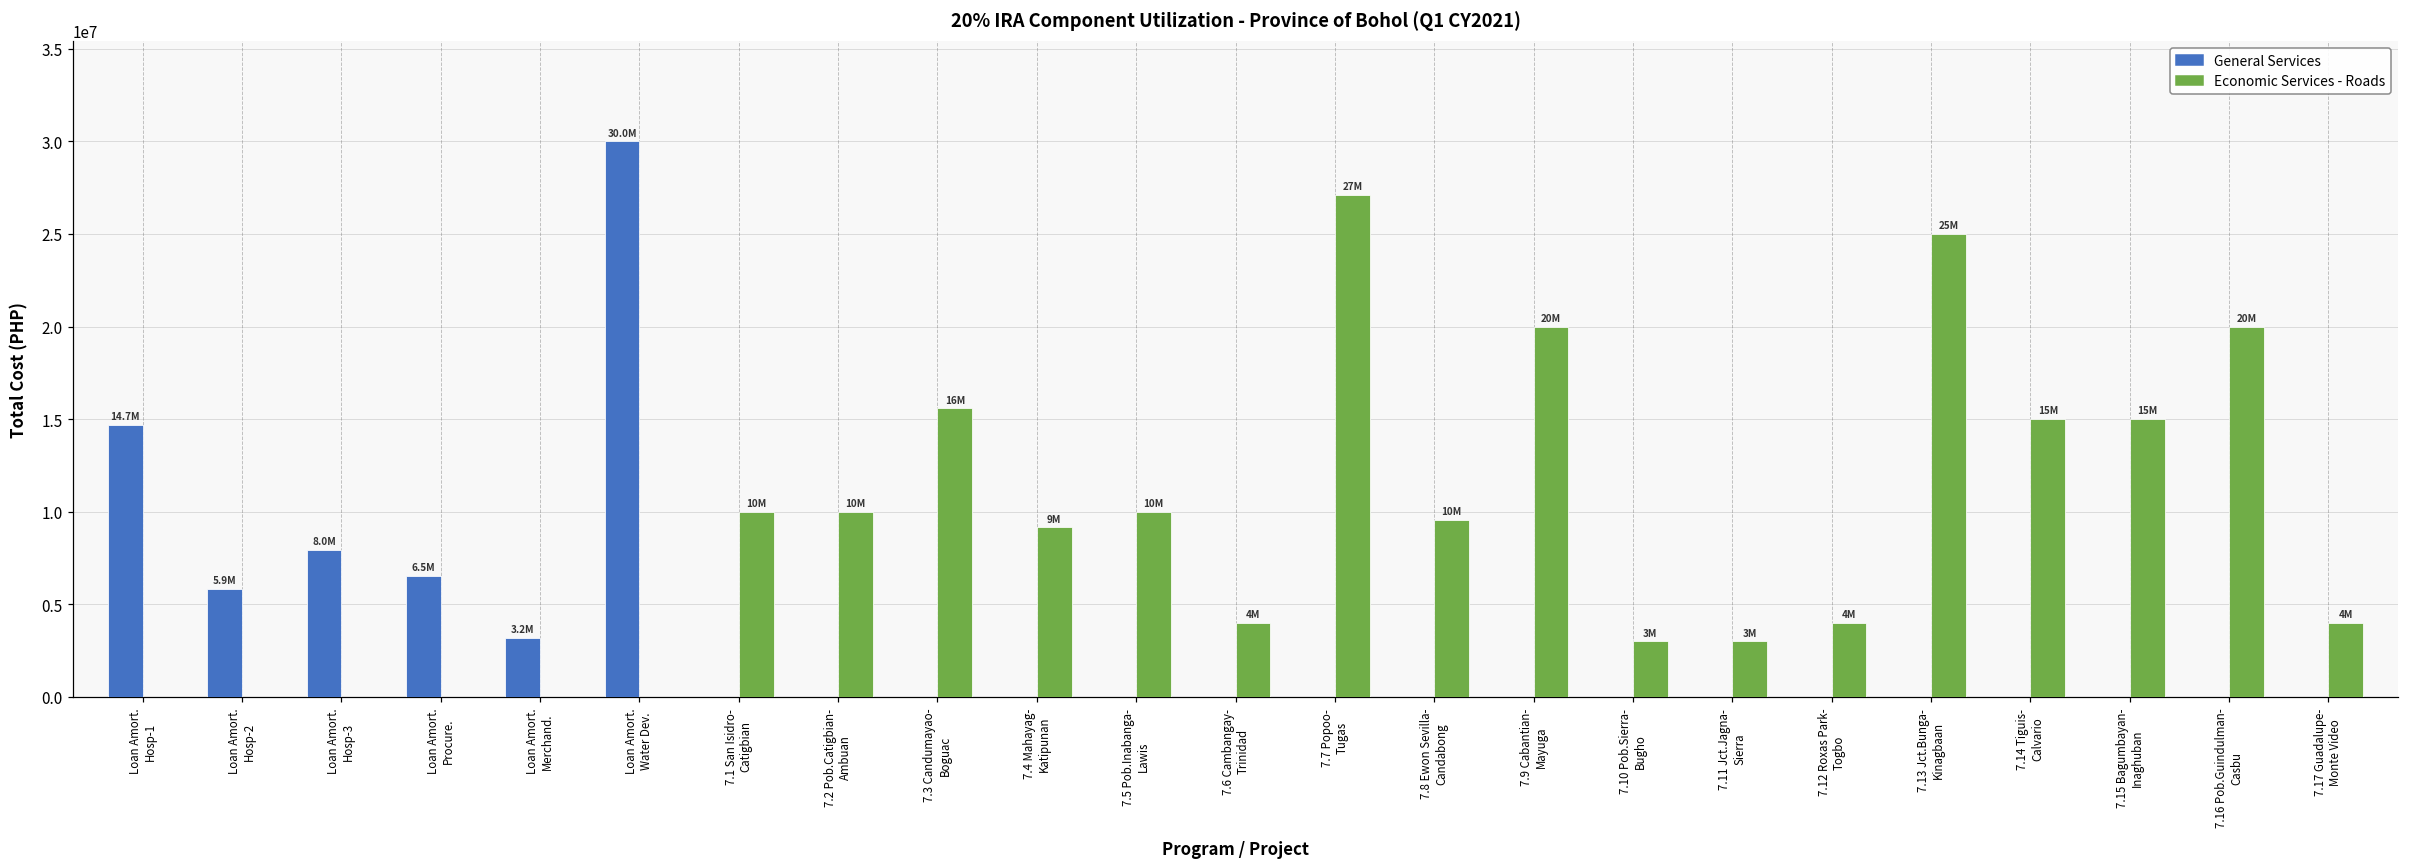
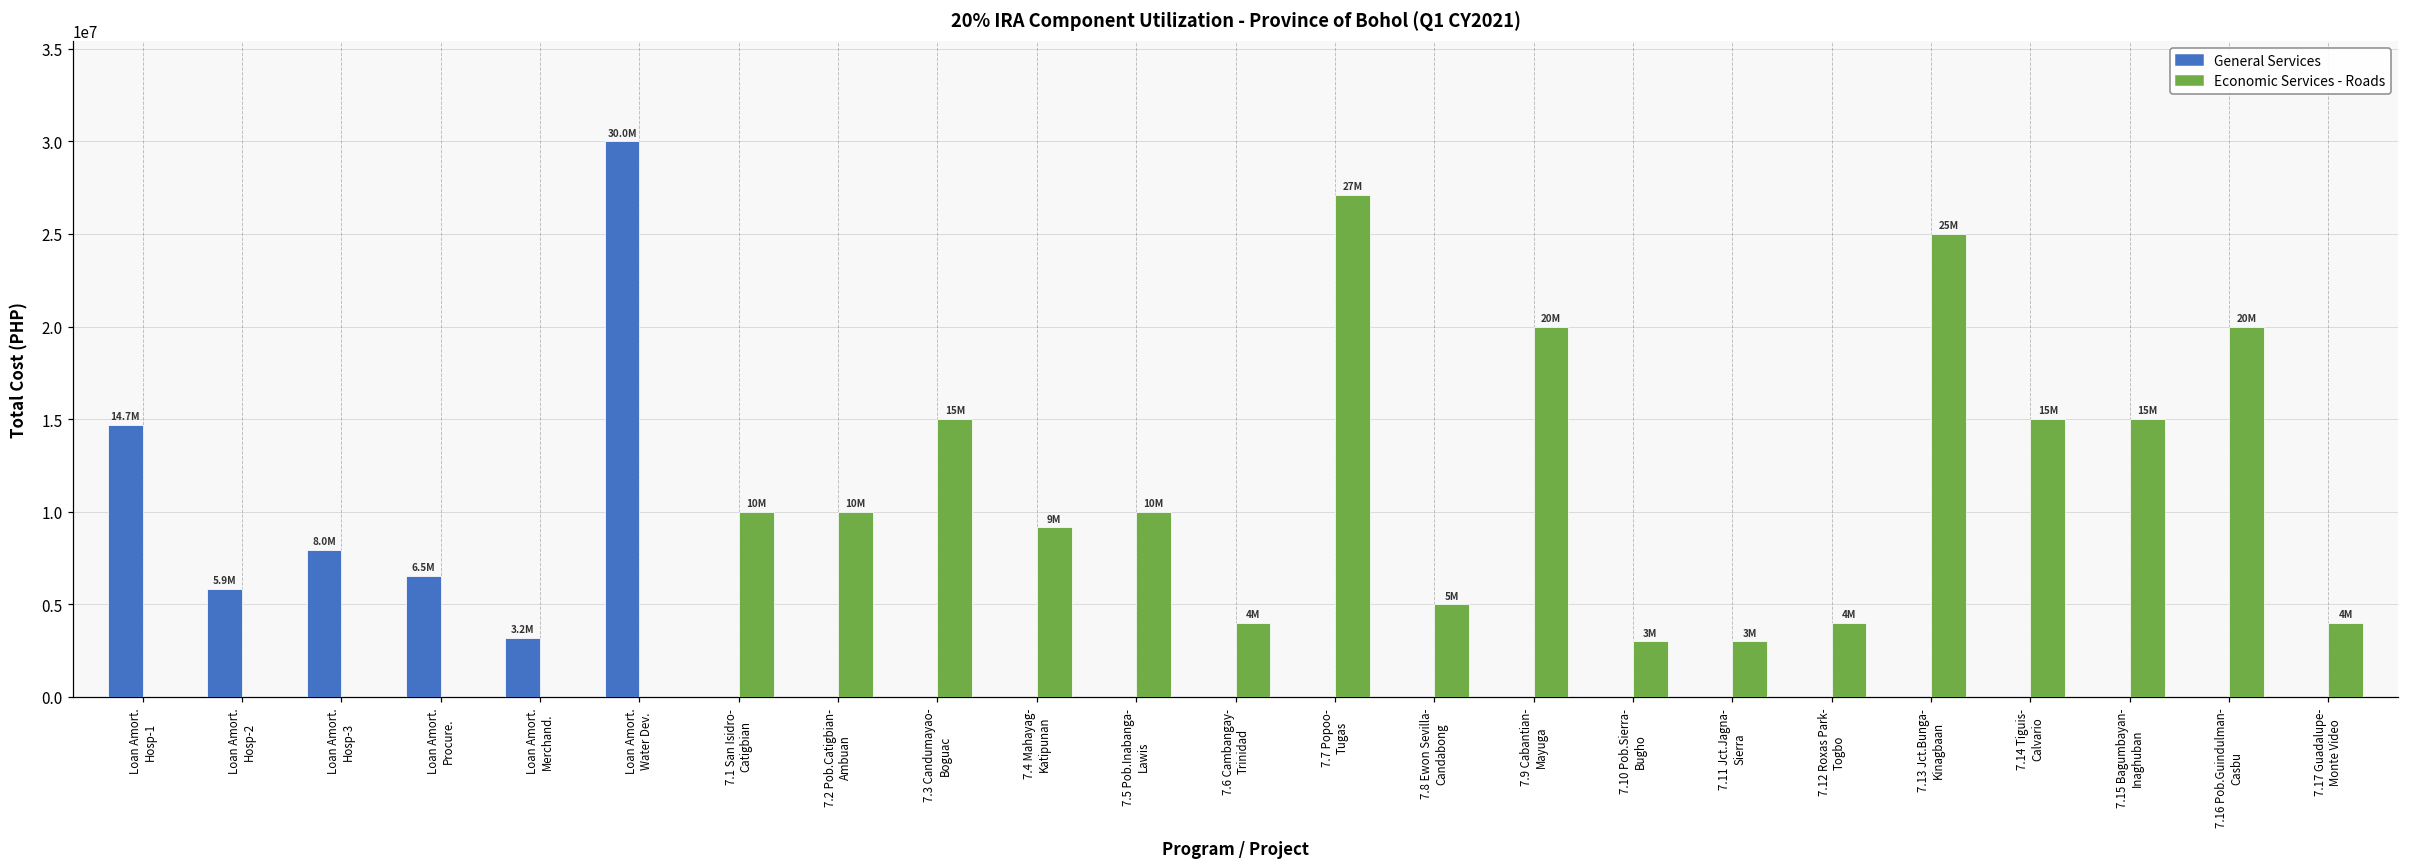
  {
    "General Services": {
      "Loan Amort. Hosp-1": "14.7M",
      "Loan Amort. Hosp-2": "5.9M",
      "Loan Amort. Hosp-3": "8.0M",
      "Loan Amort. Procure.": "6.5M",
      "Loan Amort. Merchand.": "3.2M",
      "Loan Amort. Water Dev.": "30.0M"
    },
    "Economic Services - Roads": {
      "7.1 San Isidro- Catigbian": "10M",
      "7.2 Pob.Catigbian- Ambuan": "10M",
-     "7.3 Candumayao- Boguac": "16M",
+     "7.3 Candumayao- Boguac": "15M",
      "7.4 Mahayag- Katipunan": "9M",
      "7.5 Pob.Inabanga- Lawis": "10M",
      "7.6 Cambangay- Trinidad": "4M",
      "7.7 Popoo- Tugas": "27M",
-     "7.8 Ewon Sevilla- Candabong": "10M",
+     "7.8 Ewon Sevilla- Candabong": "5M",
      "7.9 Cabantian- Mayuga": "20M",
      "7.10 Pob.Sierra- Bugho": "3M",
      "7.11 Jct.Jagna- Sierra": "3M",
      "7.12 Roxas Park- Togbo": "4M",
      "7.13 Jct.Bunga- Kinagbaan": "25M",
      "7.14 Tiguis- Calvario": "15M",
      "7.15 Bagumbayan- Inaghuban": "15M",
      "7.16 Pob.Guindulman- Casbu": "20M",
      "7.17 Guadalupe- Monte Video": "4M"
    }
  }
